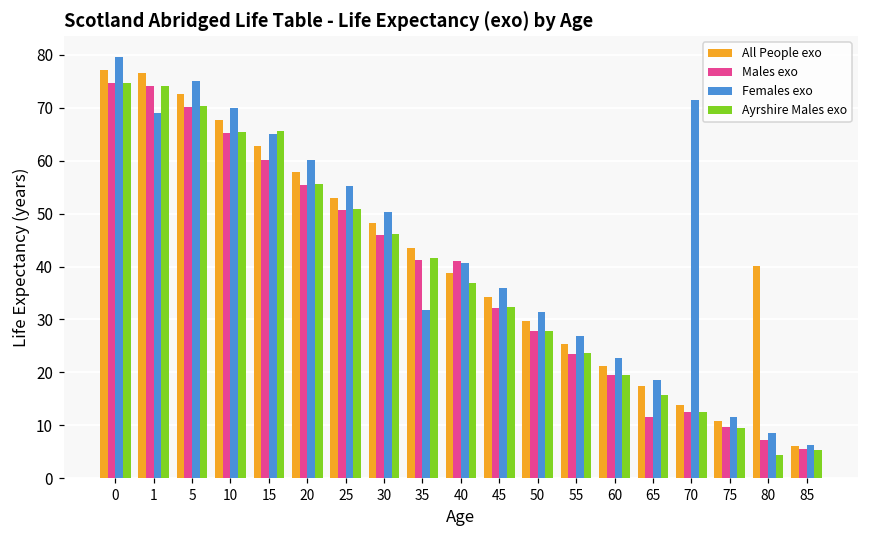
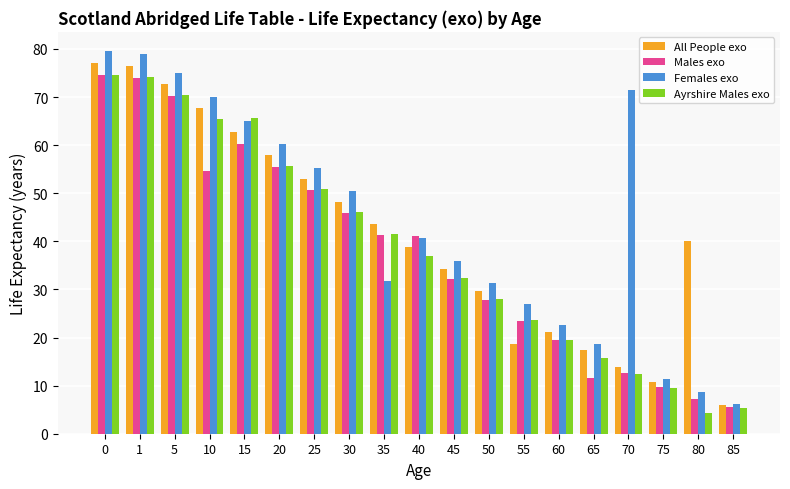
  {
    "All People exo": {
      "0": 77,
      "1": 77,
      "5": 73,
      "10": 68,
      "15": 63,
      "20": 58,
      "25": 53,
      "30": 48,
      "35": 44,
      "40": 39,
      "45": 34,
      "50": 30,
-     "55": 25,
+     "55": 19,
      "60": 21,
      "65": 17,
      "70": 14,
      "75": 11,
      "80": 40,
      "85": 6
    },
    "Males exo": {
      "0": 75,
      "1": 74,
      "5": 70,
-     "10": 65,
+     "10": 55,
      "15": 60,
      "20": 55,
      "25": 51,
      "30": 46,
      "35": 41,
      "40": 41,
      "45": 32,
      "50": 28,
      "55": 24,
      "60": 20,
      "65": 12,
      "70": 13,
      "75": 10,
      "80": 7,
      "85": 6
    },
    "Females exo": {
      "0": 80,
-     "1": 69,
+     "1": 79,
      "5": 75,
      "10": 70,
      "15": 65,
      "20": 60,
      "25": 55,
      "30": 50,
      "35": 32,
      "40": 41,
      "45": 36,
      "50": 31,
      "55": 27,
      "60": 23,
      "65": 19,
      "70": 71,
      "75": 11,
      "80": 9,
      "85": 6
    },
    "Ayrshire Males exo": {
      "0": 75,
      "1": 74,
      "5": 70,
      "10": 65,
      "15": 66,
      "20": 56,
      "25": 51,
      "30": 46,
      "35": 42,
      "40": 37,
      "45": 32,
      "50": 28,
      "55": 24,
      "60": 19,
      "65": 16,
      "70": 12,
      "75": 10,
      "80": 4,
      "85": 5
    }
  }
